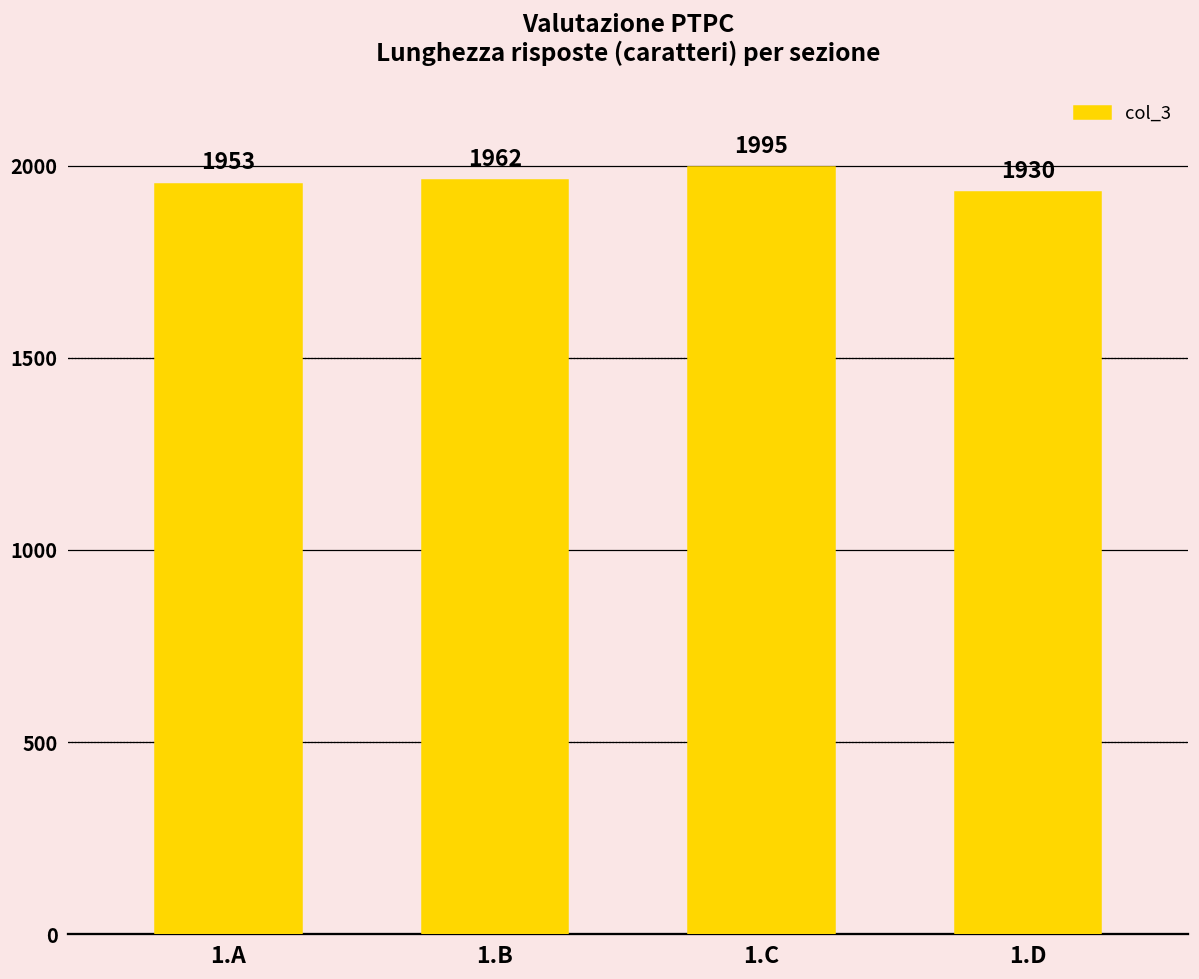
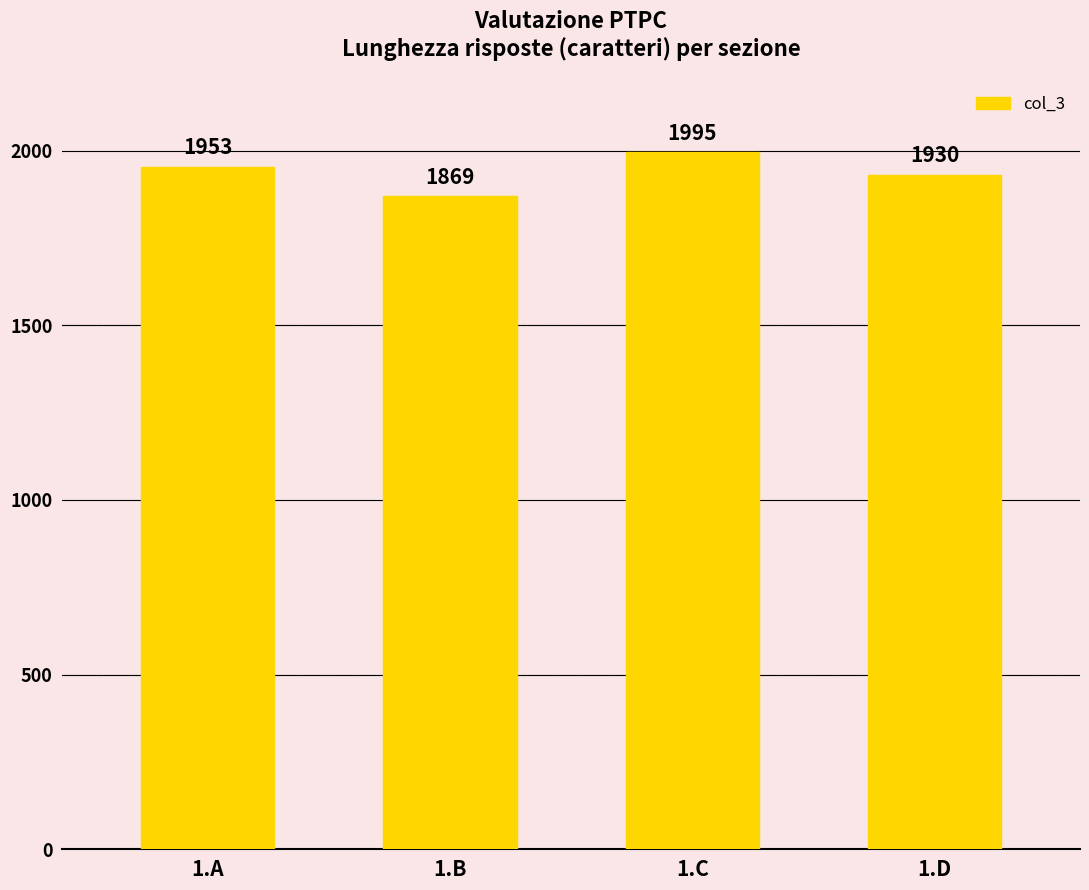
  {
    "1.A": 1953,
-   "1.B": 1962,
+   "1.B": 1869,
    "1.C": 1995,
    "1.D": 1930
  }
